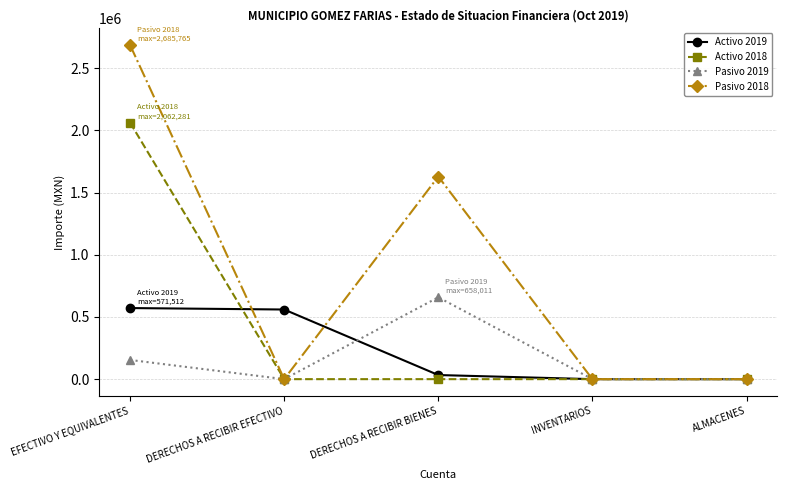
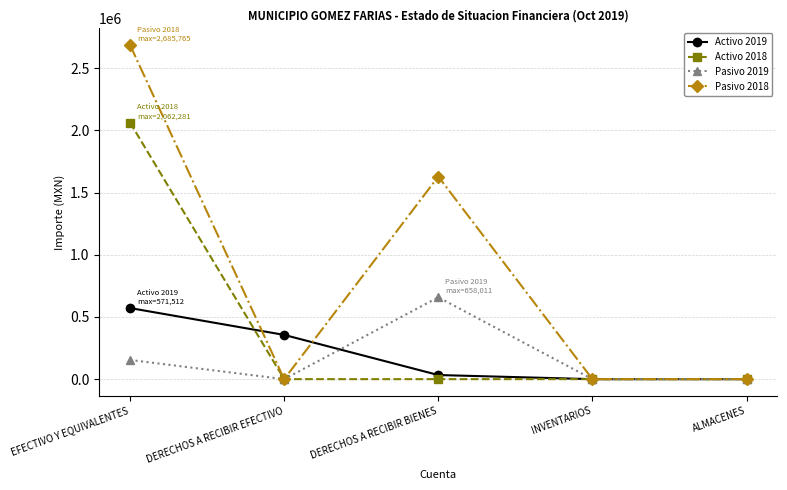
  {
    "Activo 2019": {
-     "DERECHOS A RECIBIR EFECTIVO": "560000",
+     "DERECHOS A RECIBIR EFECTIVO": "360000",
      "DERECHOS A RECIBIR BIENES": "30000"
    },
    "Pasivo 2019": {
      "DERECHOS A RECIBIR BIENES": "658,011"
    }
  }
